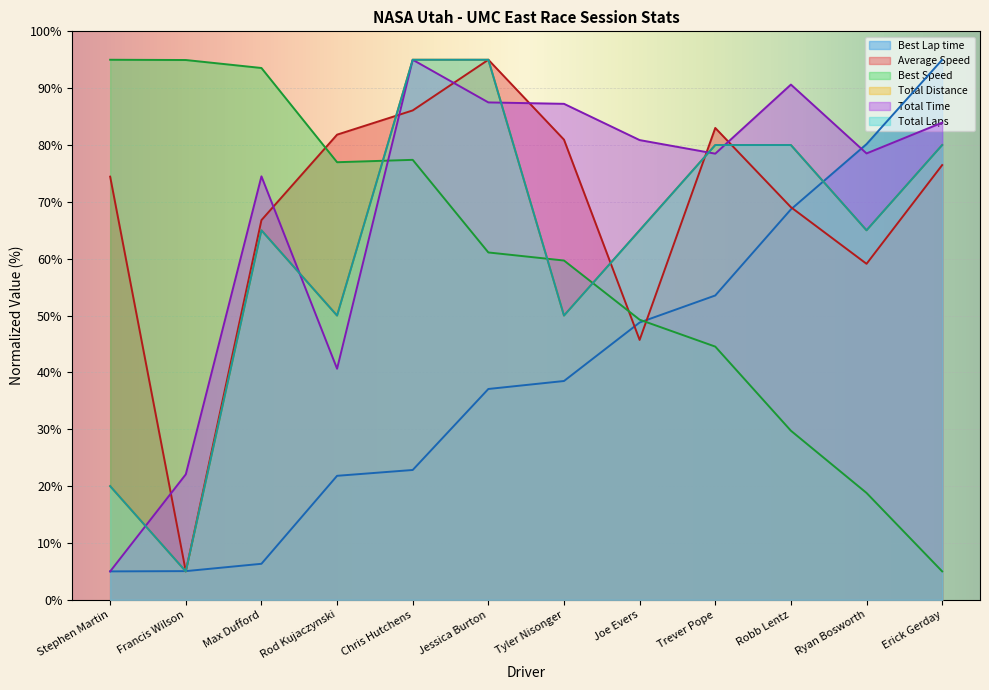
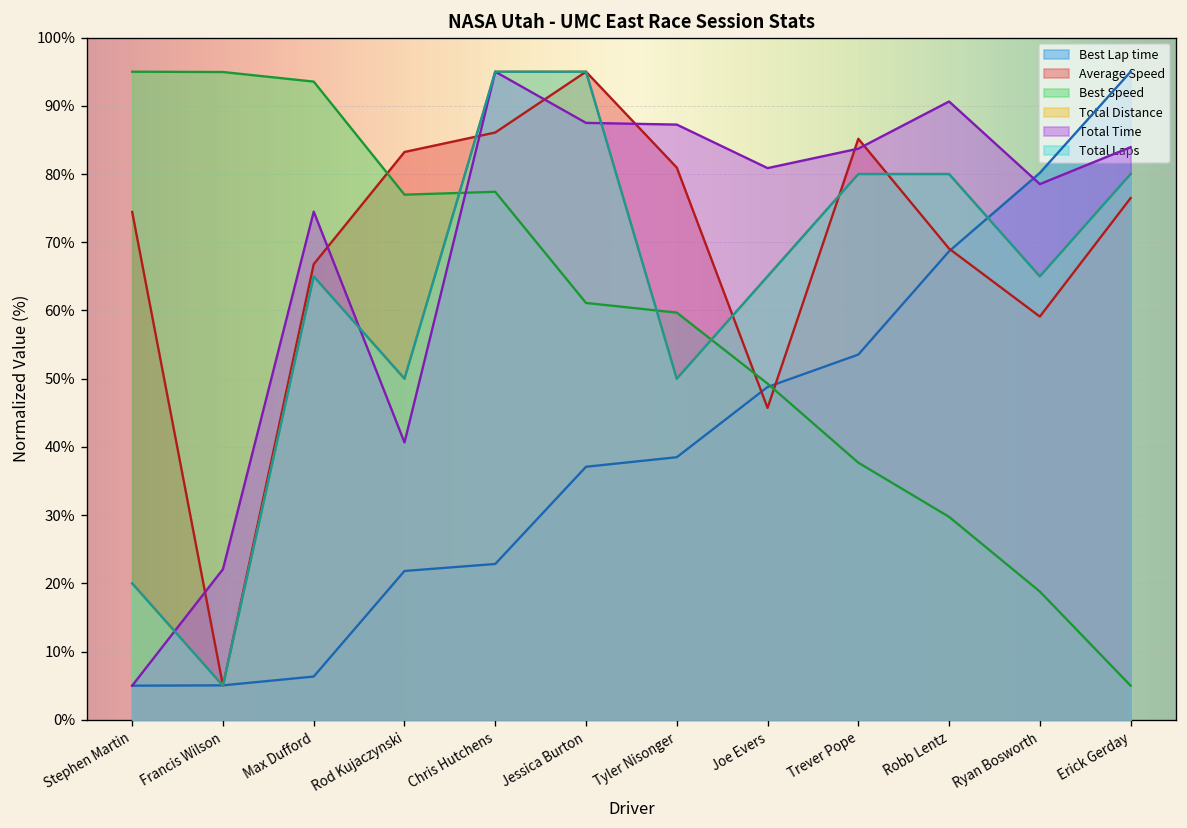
  {
    "Average Speed": {
      "Stephen Martin": "74%",
      "Max Dufford": "67%",
-     "Rod Kujaczynski": "82%",
+     "Rod Kujaczynski": "83%",
      "Chris Hutchens": "86%",
      "Tyler Nisonger": "81%",
      "Joe Evers": "46%",
-     "Trever Pope": "83%",
+     "Trever Pope": "85%",
      "Ryan Bosworth": "59%",
      "Erick Gerday": "76%"
    },
    "Best Speed": {
      "Stephen Martin": "95%",
      "Francis Wilson": "95%",
      "Max Dufford": "94%",
      "Rod Kujaczynski": "77%",
      "Chris Hutchens": "77%",
      "Jessica Burton": "61%",
      "Tyler Nisonger": "60%",
      "Joe Evers": "49%",
-     "Trever Pope": "45%",
+     "Trever Pope": "38%",
      "Robb Lentz": "30%",
      "Ryan Bosworth": "19%",
      "Erick Gerday": "5%"
    },
    "Total Time": {
      "Francis Wilson": "22%",
      "Max Dufford": "74%",
      "Rod Kujaczynski": "41%",
      "Jessica Burton": "87%",
      "Tyler Nisonger": "87%",
      "Joe Evers": "81%",
-     "Trever Pope": "78%",
+     "Trever Pope": "84%",
      "Robb Lentz": "91%",
      "Ryan Bosworth": "79%"
    }
  }
